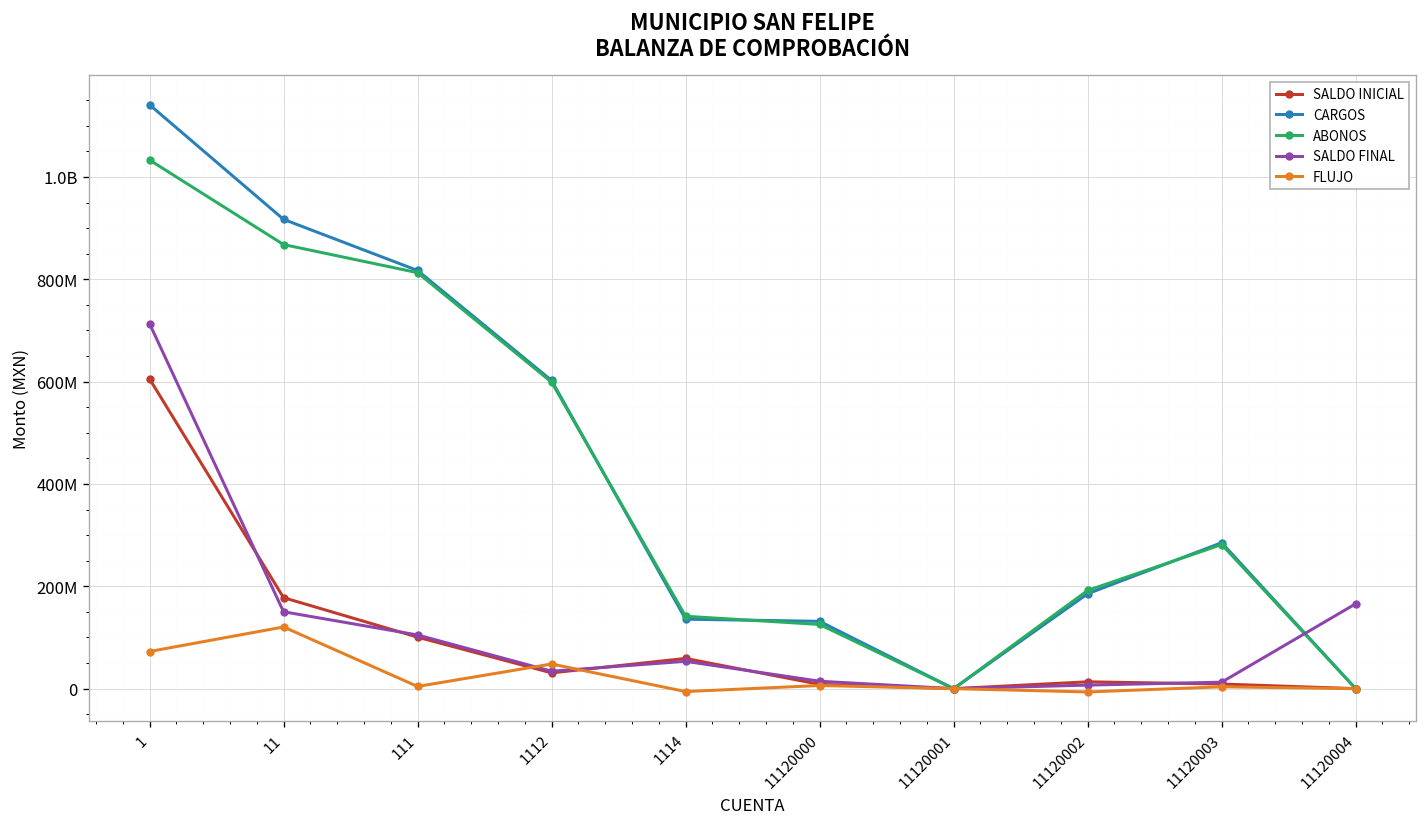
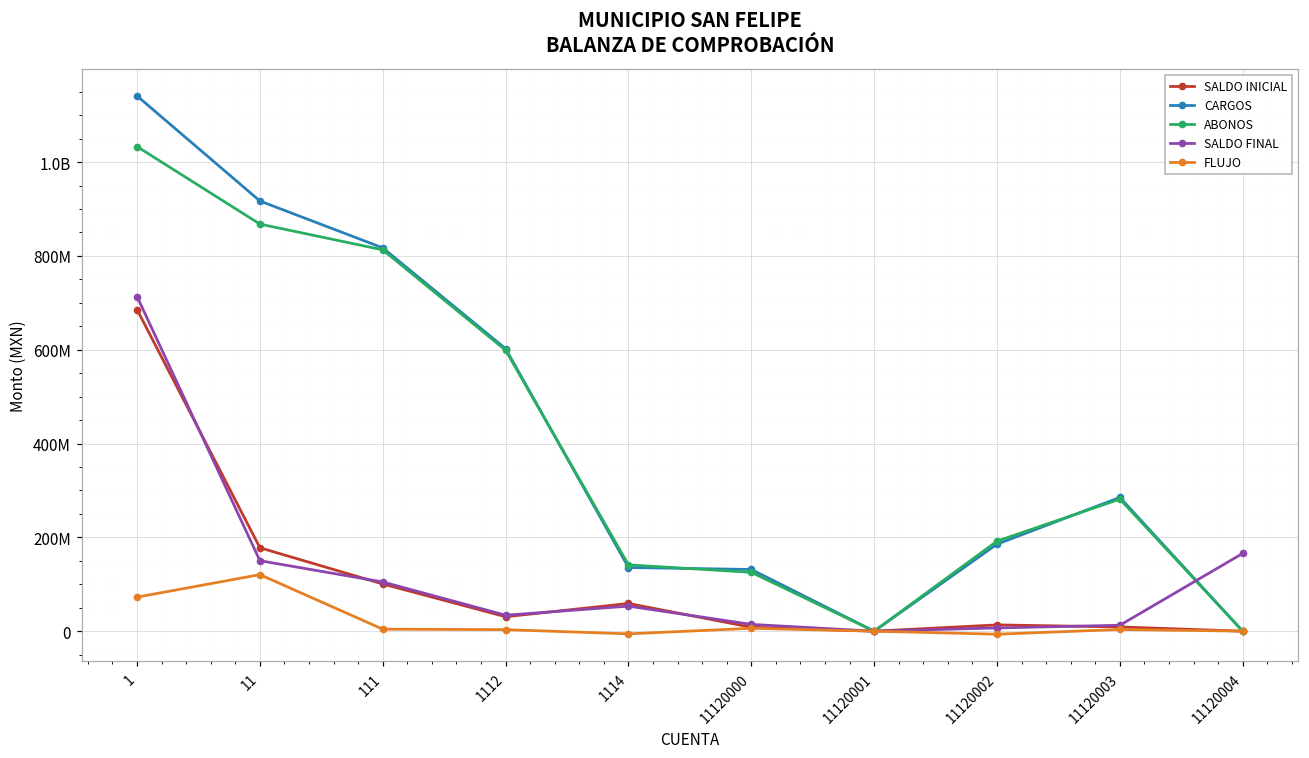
  {
    "SALDO INICIAL": {
-     "1": 610000000,
+     "1": 690000000,
      "11": 180000000,
      "11120002": 10000000
    },
    "CARGOS": {
      "1": 1140000000,
      "11": 920000000,
      "11120000": 130000000,
      "11120002": 190000000
    },
    "ABONOS": {
      "1": 1030000000,
      "11": 870000000,
      "11120000": 130000000,
      "11120002": 190000000
    },
    "SALDO FINAL": {
      "1": 710000000,
      "11": 150000000,
      "11120000": 10000000,
      "11120002": 10000000,
      "11120004": 170000000
    },
    "FLUJO": {
      "1": 70000000,
      "11": 120000000,
      "111": 0,
-     "1112": 50000000,
+     "1112": 0,
      "1114": -10000000,
      "11120002": -10000000
    }
  }
